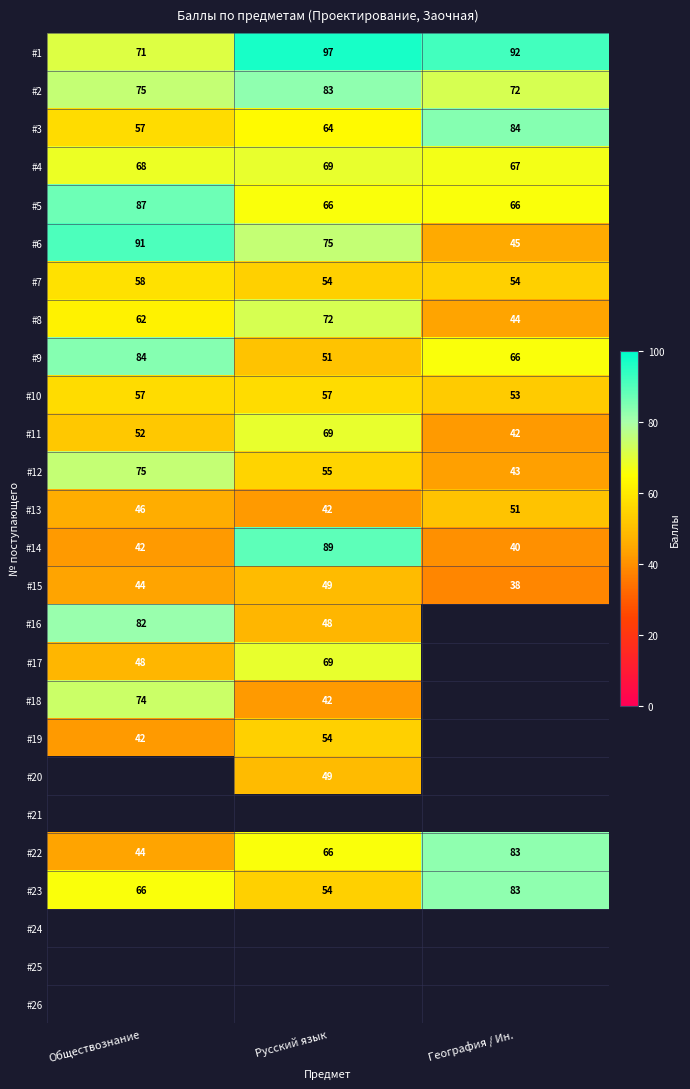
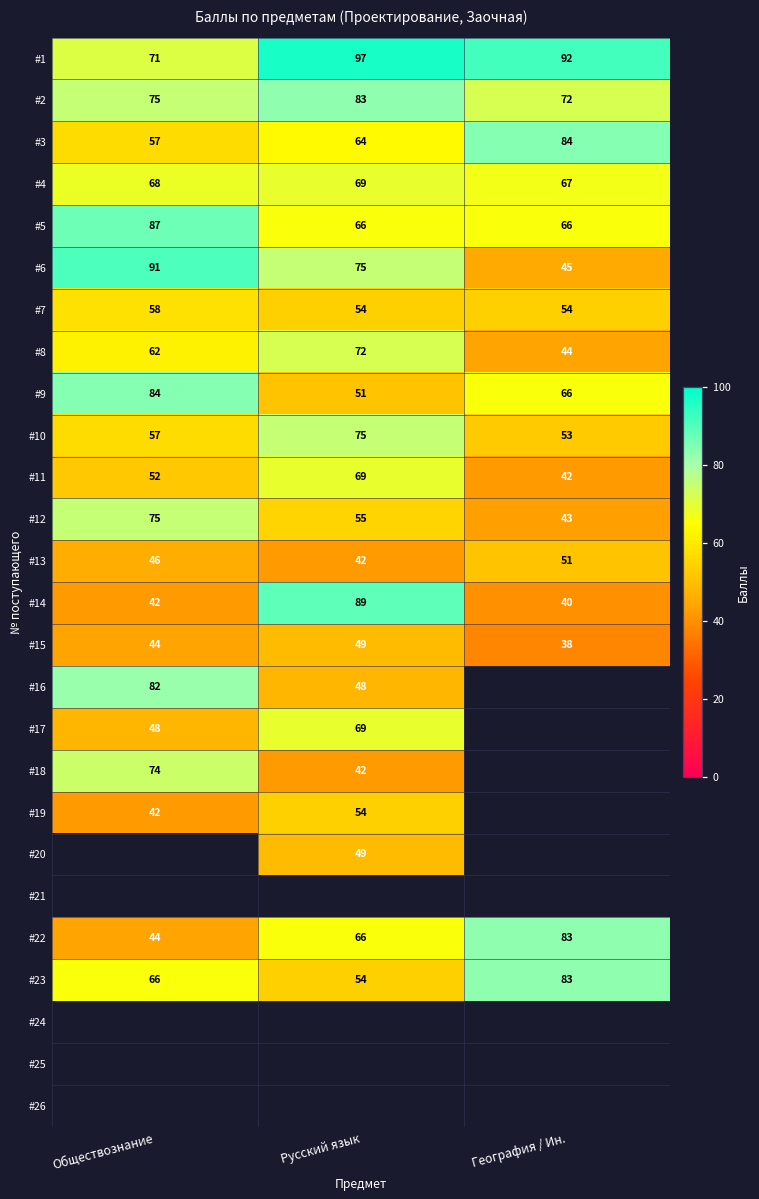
  {
    "#1": {
      "Обществознание": 71,
      "Русский язык": 97,
      "География / Ин.": 92
    },
    "#2": {
      "Обществознание": 75,
      "Русский язык": 83,
      "География / Ин.": 72
    },
    "#3": {
      "Обществознание": 57,
      "Русский язык": 64,
      "География / Ин.": 84
    },
    "#4": {
      "Обществознание": 68,
      "Русский язык": 69,
      "География / Ин.": 67
    },
    "#5": {
      "Обществознание": 87,
      "Русский язык": 66,
      "География / Ин.": 66
    },
    "#6": {
      "Обществознание": 91,
      "Русский язык": 75,
      "География / Ин.": 45
    },
    "#7": {
      "Обществознание": 58,
      "Русский язык": 54,
      "География / Ин.": 54
    },
    "#8": {
      "Обществознание": 62,
      "Русский язык": 72,
      "География / Ин.": 44
    },
    "#9": {
      "Обществознание": 84,
      "Русский язык": 51,
      "География / Ин.": 66
    },
    "#10": {
      "Обществознание": 57,
-     "Русский язык": 57,
+     "Русский язык": 75,
      "География / Ин.": 53
    },
    "#11": {
      "Обществознание": 52,
      "Русский язык": 69,
      "География / Ин.": 42
    },
    "#12": {
      "Обществознание": 75,
      "Русский язык": 55,
      "География / Ин.": 43
    },
    "#13": {
      "Обществознание": 46,
      "Русский язык": 42,
      "География / Ин.": 51
    },
    "#14": {
      "Обществознание": 42,
      "Русский язык": 89,
      "География / Ин.": 40
    },
    "#15": {
      "Обществознание": 44,
      "Русский язык": 49,
      "География / Ин.": 38
    },
    "#16": {
      "Обществознание": 82,
      "Русский язык": 48
    },
    "#17": {
      "Обществознание": 48,
      "Русский язык": 69
    },
    "#18": {
      "Обществознание": 74,
      "Русский язык": 42
    },
    "#19": {
      "Обществознание": 42,
      "Русский язык": 54
    },
    "#20": {
      "Русский язык": 49
    },
    "#22": {
      "Обществознание": 44,
      "Русский язык": 66,
      "География / Ин.": 83
    },
    "#23": {
      "Обществознание": 66,
      "Русский язык": 54,
      "География / Ин.": 83
    }
  }
